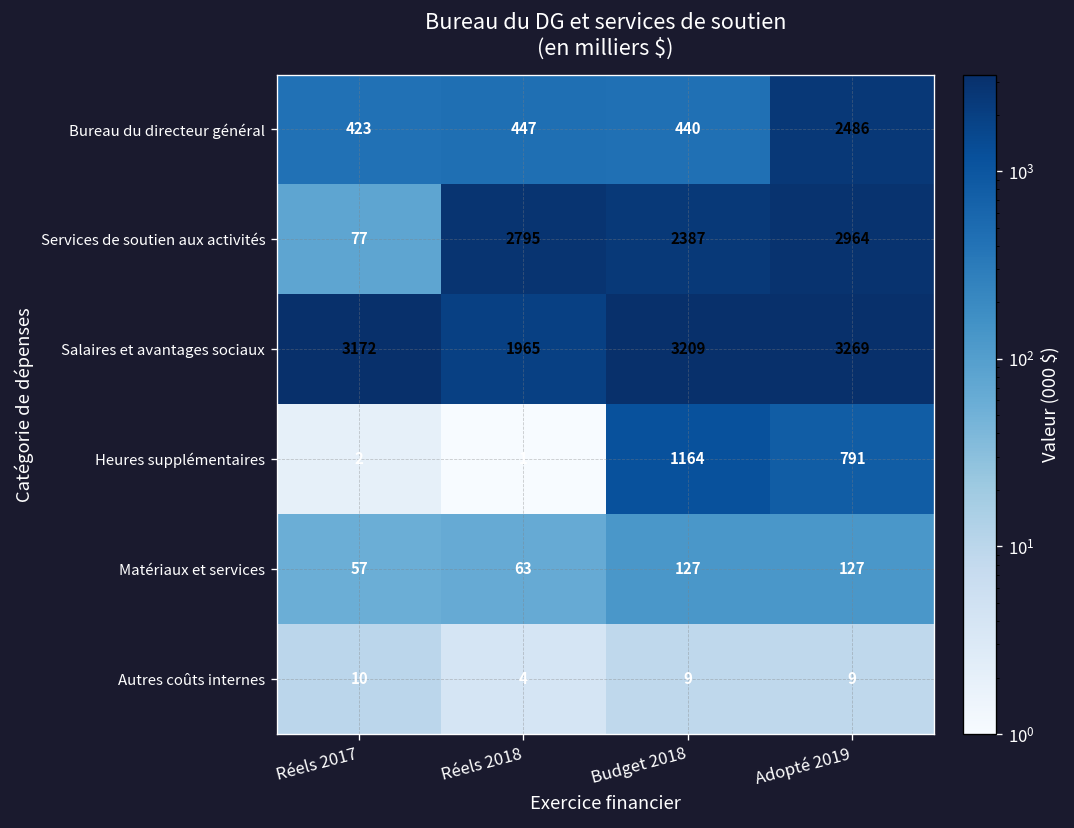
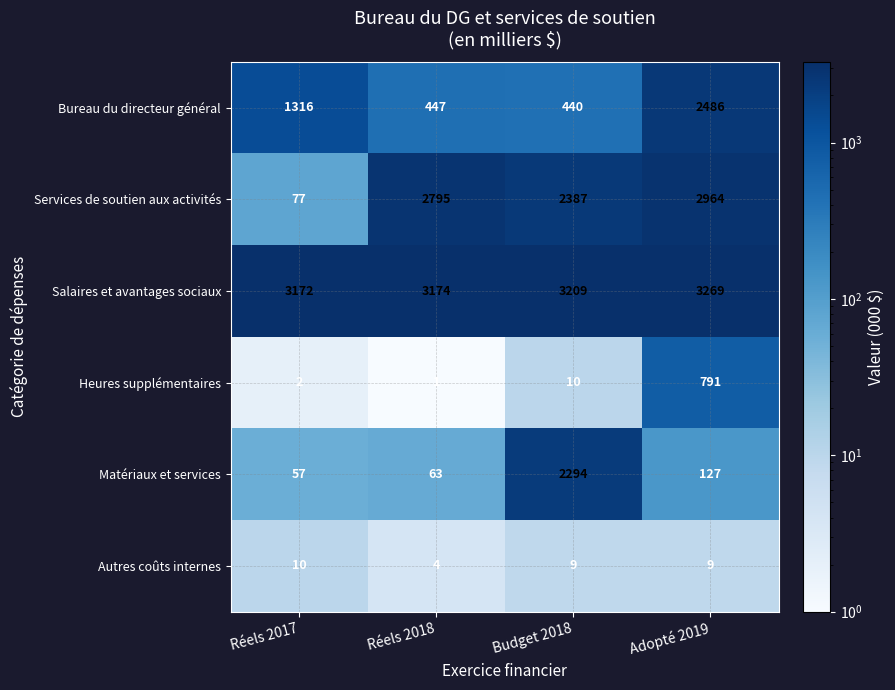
  {
    "Bureau du directeur général": {
-     "Réels 2017": 423,
+     "Réels 2017": 1316,
      "Réels 2018": 447,
      "Budget 2018": 440,
      "Adopté 2019": 2486
    },
    "Services de soutien aux activités": {
      "Réels 2017": 77,
      "Réels 2018": 2795,
      "Budget 2018": 2387,
      "Adopté 2019": 2964
    },
    "Salaires et avantages sociaux": {
      "Réels 2017": 3172,
-     "Réels 2018": 1965,
+     "Réels 2018": 3174,
      "Budget 2018": 3209,
      "Adopté 2019": 3269
    },
    "Heures supplémentaires": {
-     "Budget 2018": 1164,
+     "Budget 2018": 10,
      "Adopté 2019": 791
    },
    "Matériaux et services": {
      "Réels 2017": 57,
      "Réels 2018": 63,
-     "Budget 2018": 127,
+     "Budget 2018": 2294,
      "Adopté 2019": 127
    },
    "Autres coûts internes": {
      "Réels 2017": 10,
      "Budget 2018": 9,
      "Adopté 2019": 9
    }
  }
